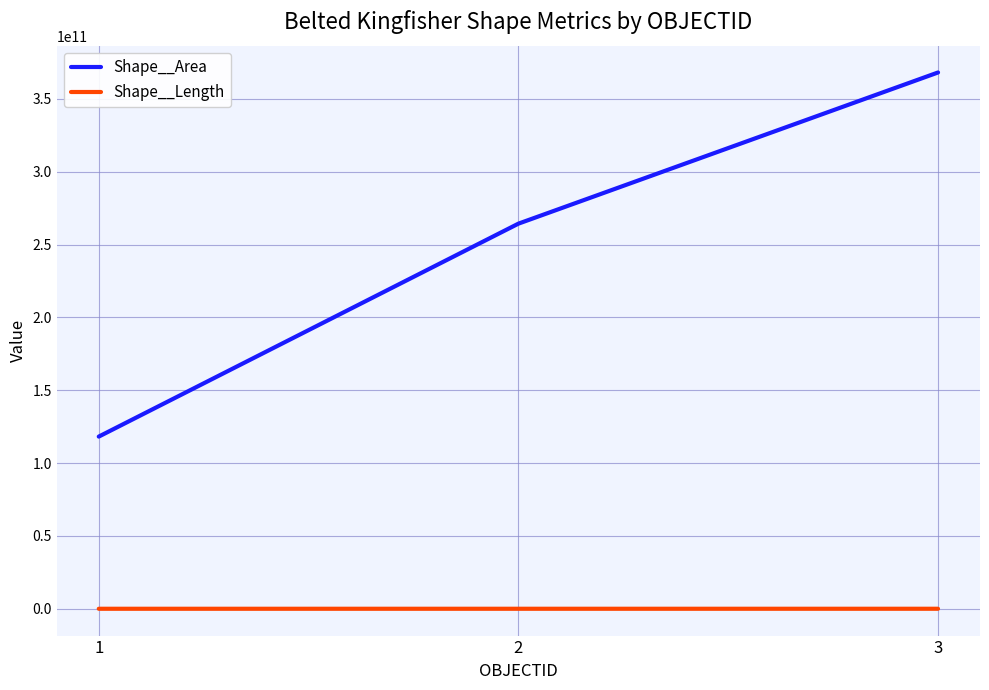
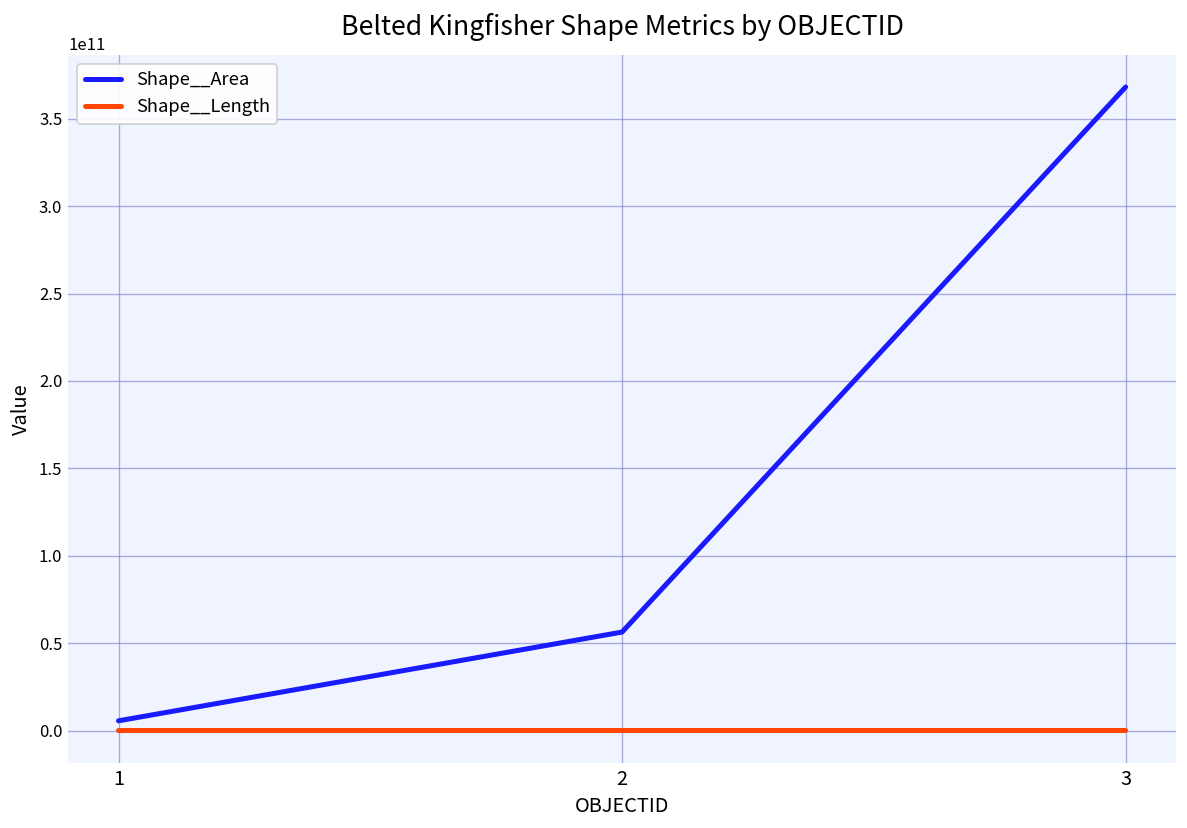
  {
    "Shape__Area": {
-     "1": 118000000000,
-     "2": 264000000000,
+     "1": 6000000000,
+     "2": 56000000000,
      "3": 368000000000
    },
    "Shape__Length": {
      "1": 0,
      "2": 0,
      "3": 0
    }
  }
